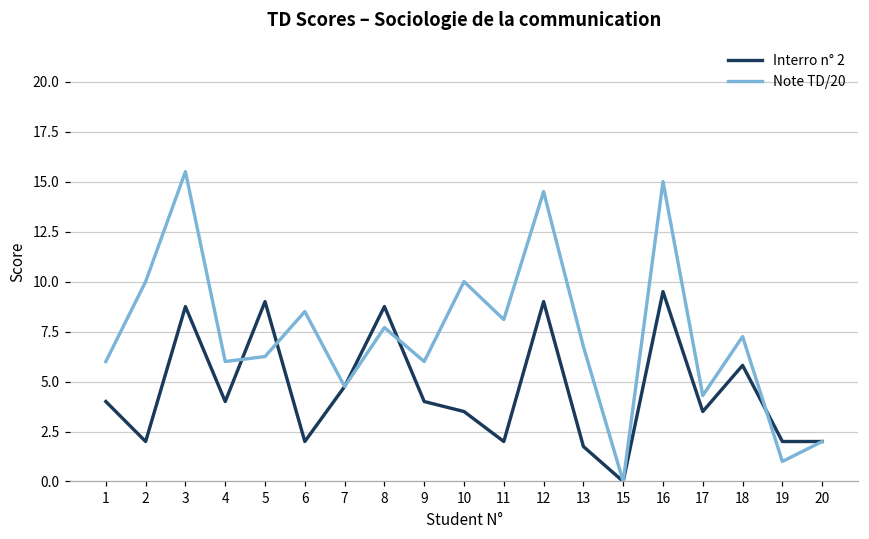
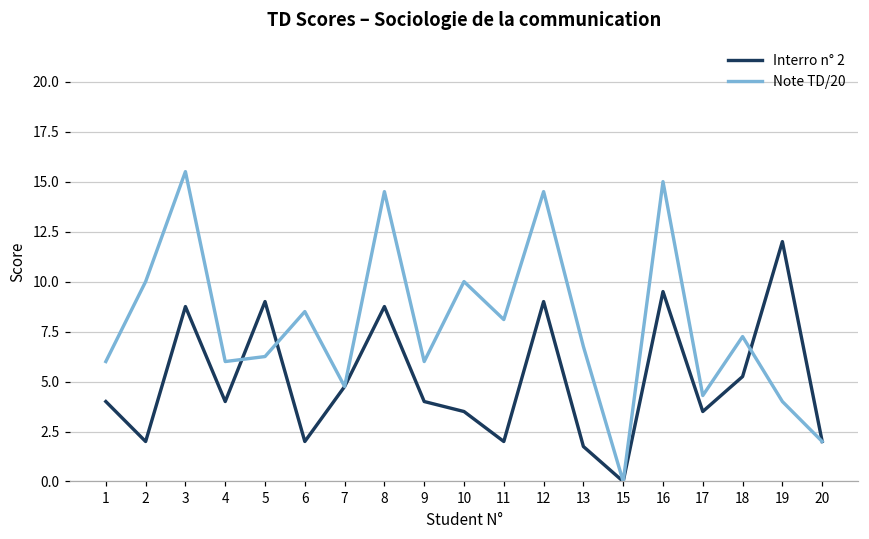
  {
    "Interro n° 2": {
      "1": 4.0,
      "2": 2.0,
      "3": 8.8,
      "4": 4.0,
      "5": 9.0,
      "6": 2.0,
      "8": 8.8,
      "9": 4.0,
      "10": 3.5,
      "11": 2.0,
      "12": 9.0,
      "13": 1.8,
      "16": 9.5,
      "17": 3.5,
-     "18": 5.8,
-     "19": 2
+     "18": 5.3,
+     "19": 12
    },
    "Note TD/20": {
      "1": 6.0,
      "2": 10.0,
      "3": 15.5,
      "4": 6.0,
      "5": 6.3,
      "6": 8.5,
-     "8": 7.7,
+     "8": 14.5,
      "9": 6.0,
      "10": 10.0,
      "11": 8.1,
      "12": 14.5,
      "13": 6.8,
      "16": 15.0,
      "17": 4.3,
      "18": 7.3,
-     "19": 1
+     "19": 4
    }
  }
